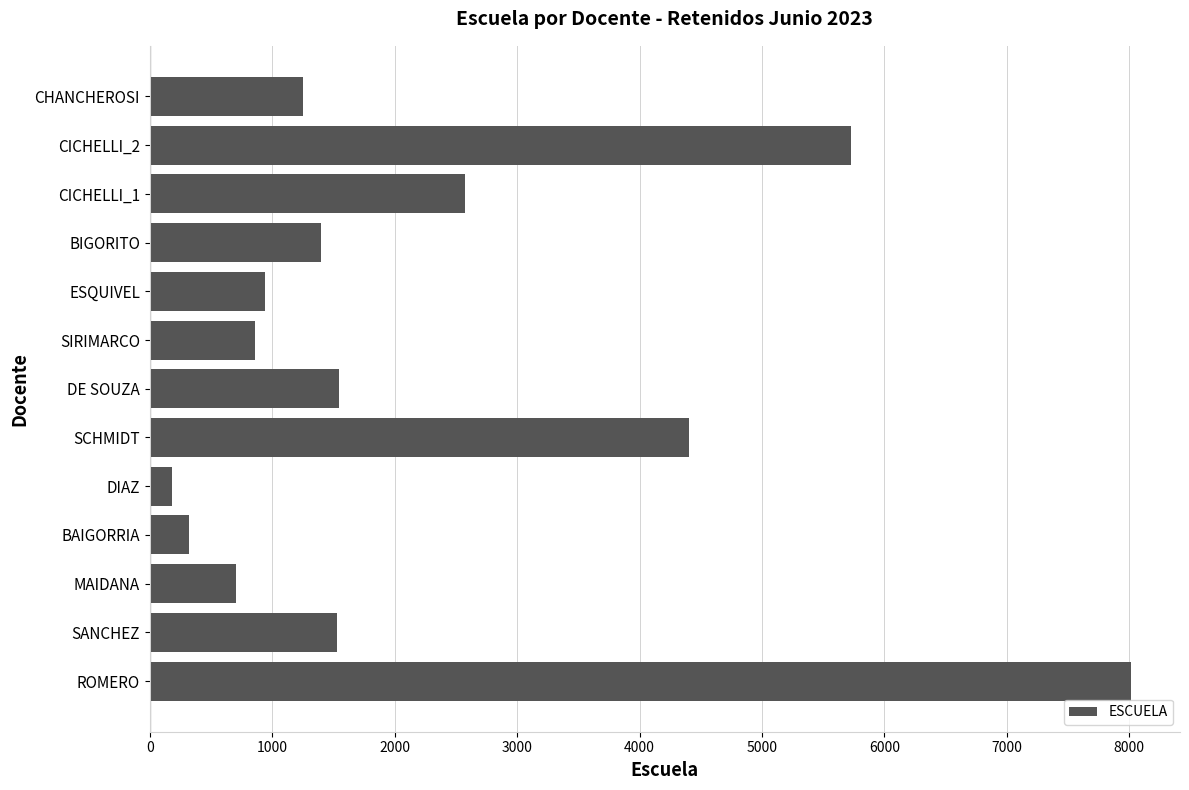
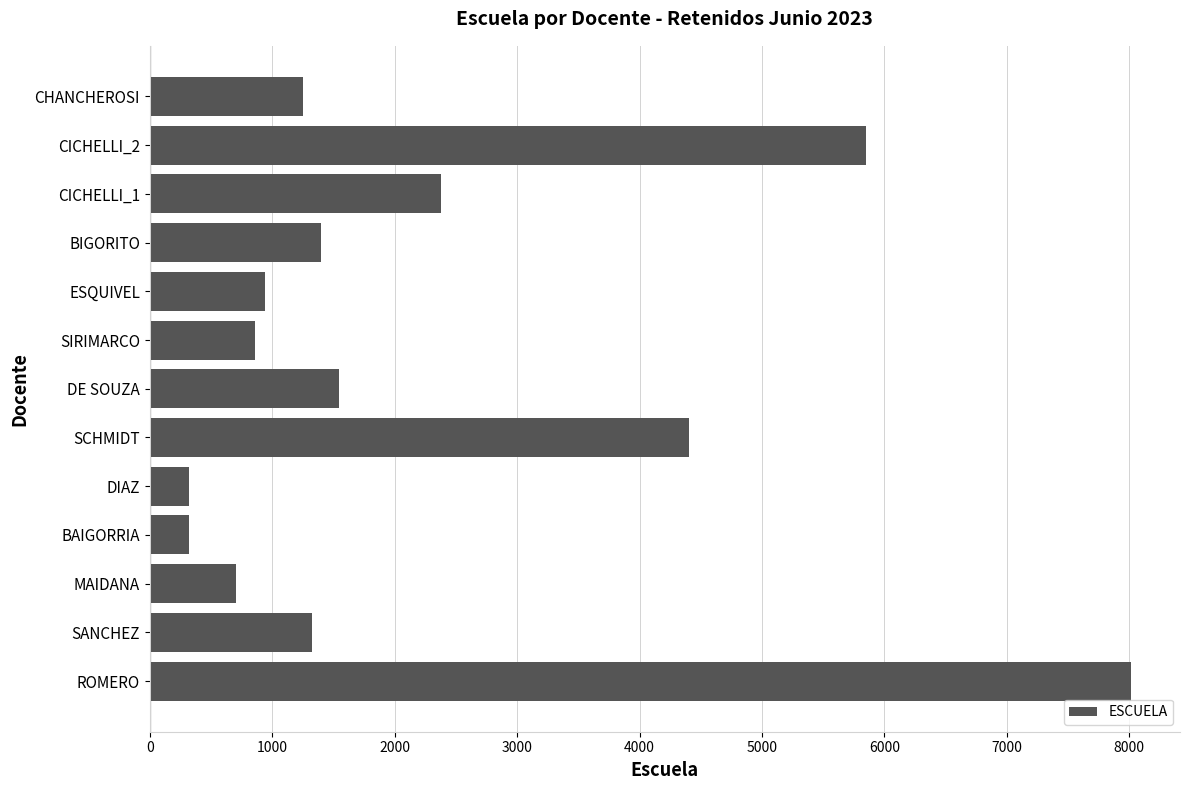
  {
    "CHANCHEROSI": 1250,
-   "CICHELLI_2": 5730,
-   "CICHELLI_1": 2570,
+   "CICHELLI_2": 5850,
+   "CICHELLI_1": 2380,
    "BIGORITO": 1400,
    "ESQUIVEL": 940,
    "SIRIMARCO": 860,
    "DE SOUZA": 1550,
    "SCHMIDT": 4400,
-   "DIAZ": 180,
+   "DIAZ": 320,
    "BAIGORRIA": 320,
    "MAIDANA": 710,
-   "SANCHEZ": 1530,
+   "SANCHEZ": 1320,
    "ROMERO": 8010
  }
